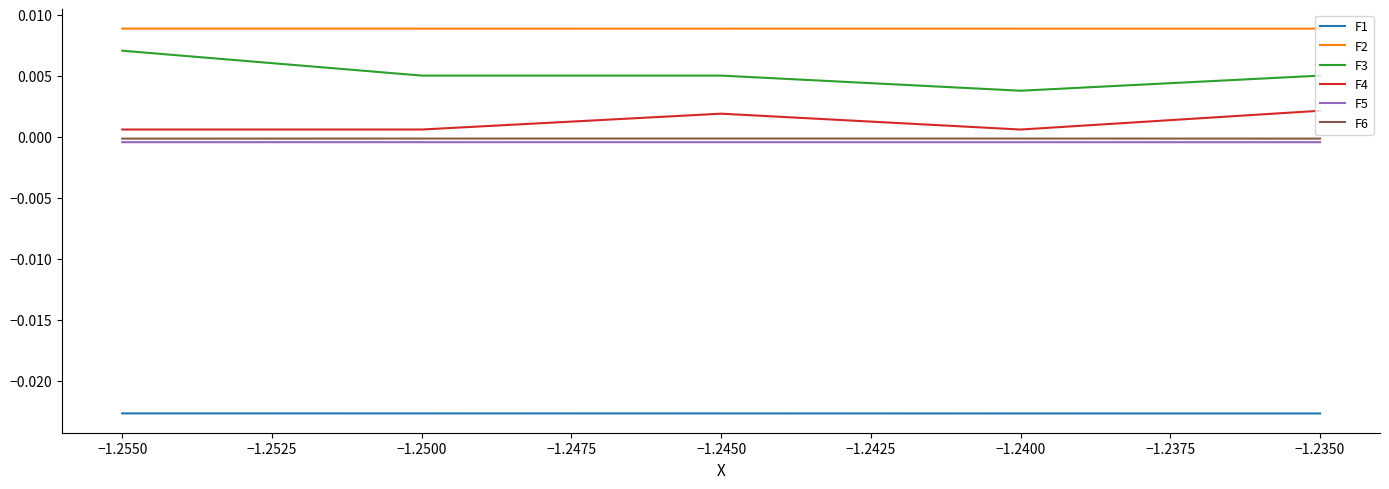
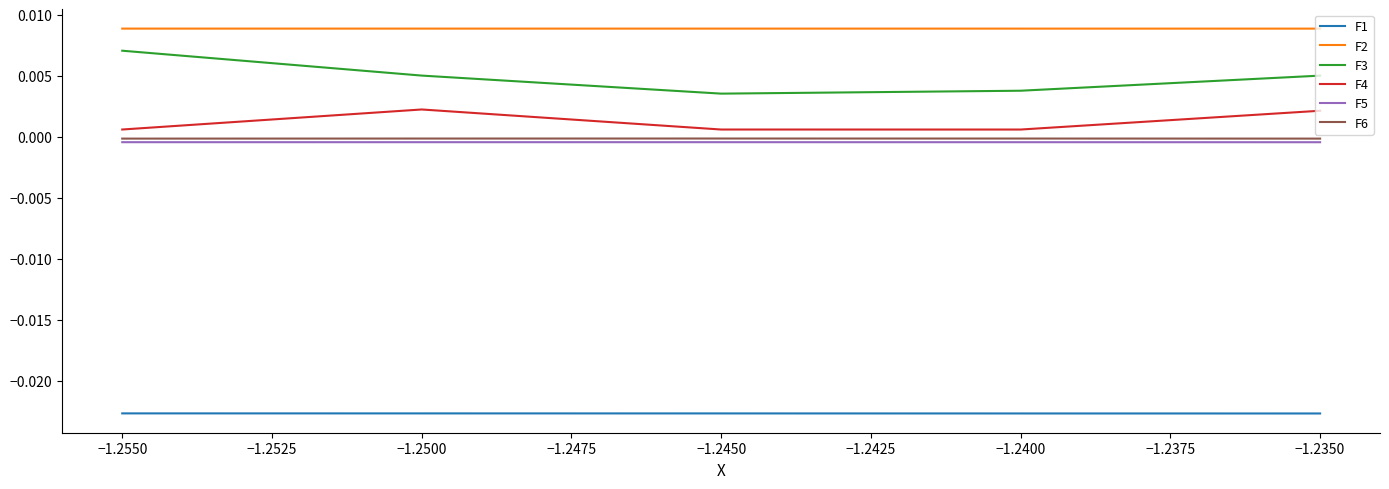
  {
    "F1": {
      "−1.2550": -0.0227,
      "−1.2500": -0.0227,
      "−1.2450": -0.0227,
      "−1.2400": -0.0227,
      "−1.2350": -0.0227
    },
    "F2": {
      "−1.2550": 0.0089,
      "−1.2500": 0.0089,
      "−1.2450": 0.0089,
      "−1.2400": 0.0089
    },
    "F3": {
      "−1.2550": 0.0071,
      "−1.2500": 0.0050,
-     "−1.2450": 0.0050,
+     "−1.2450": 0.0035,
      "−1.2400": 0.0038
    },
    "F4": {
      "−1.2550": 0.0006,
-     "−1.2500": 0.0006,
-     "−1.2450": 0.0019,
+     "−1.2500": 0.0022,
+     "−1.2450": 0.0006,
      "−1.2400": 0.0006
    },
    "F5": {
      "−1.2550": -0.0004,
      "−1.2500": -0.0004,
      "−1.2450": -0.0004,
      "−1.2400": -0.0004,
      "−1.2350": -0.0004
    },
    "F6": {
      "−1.2550": -0.0001,
      "−1.2500": -0.0001,
      "−1.2450": -0.0001,
      "−1.2400": -0.0001,
      "−1.2350": -0.0001
    }
  }
